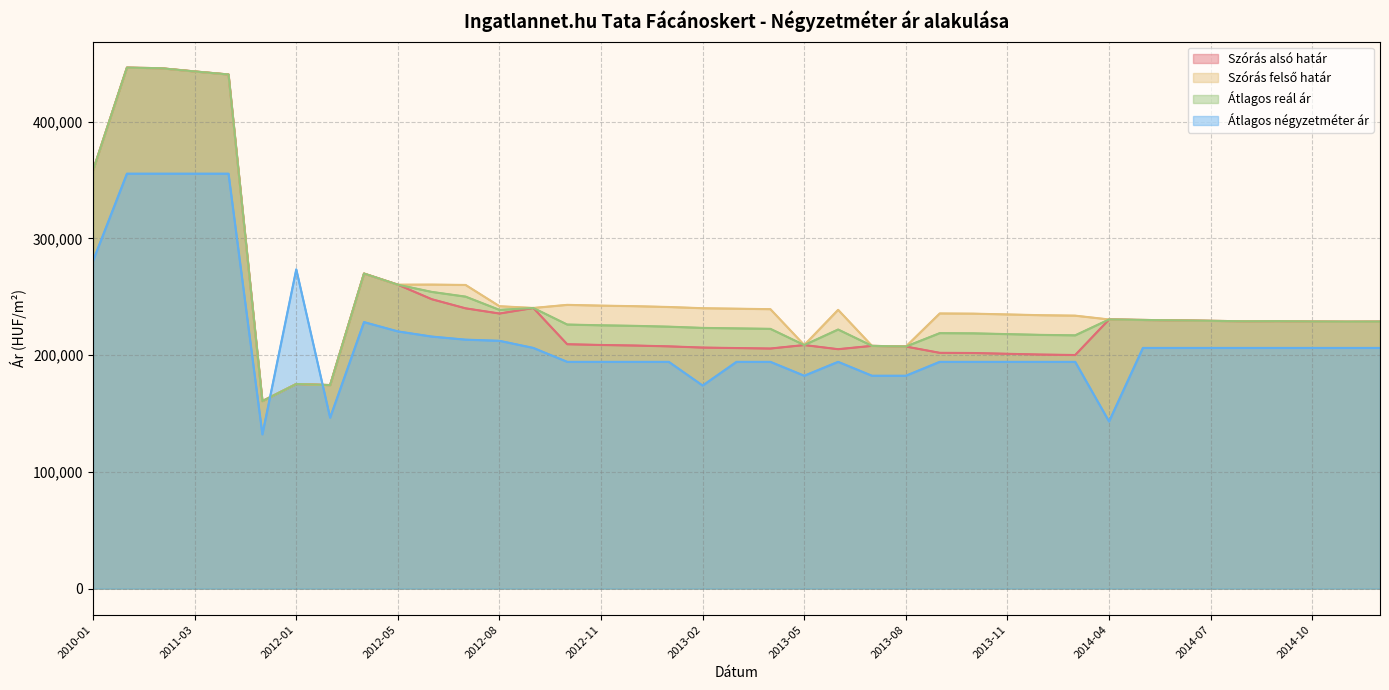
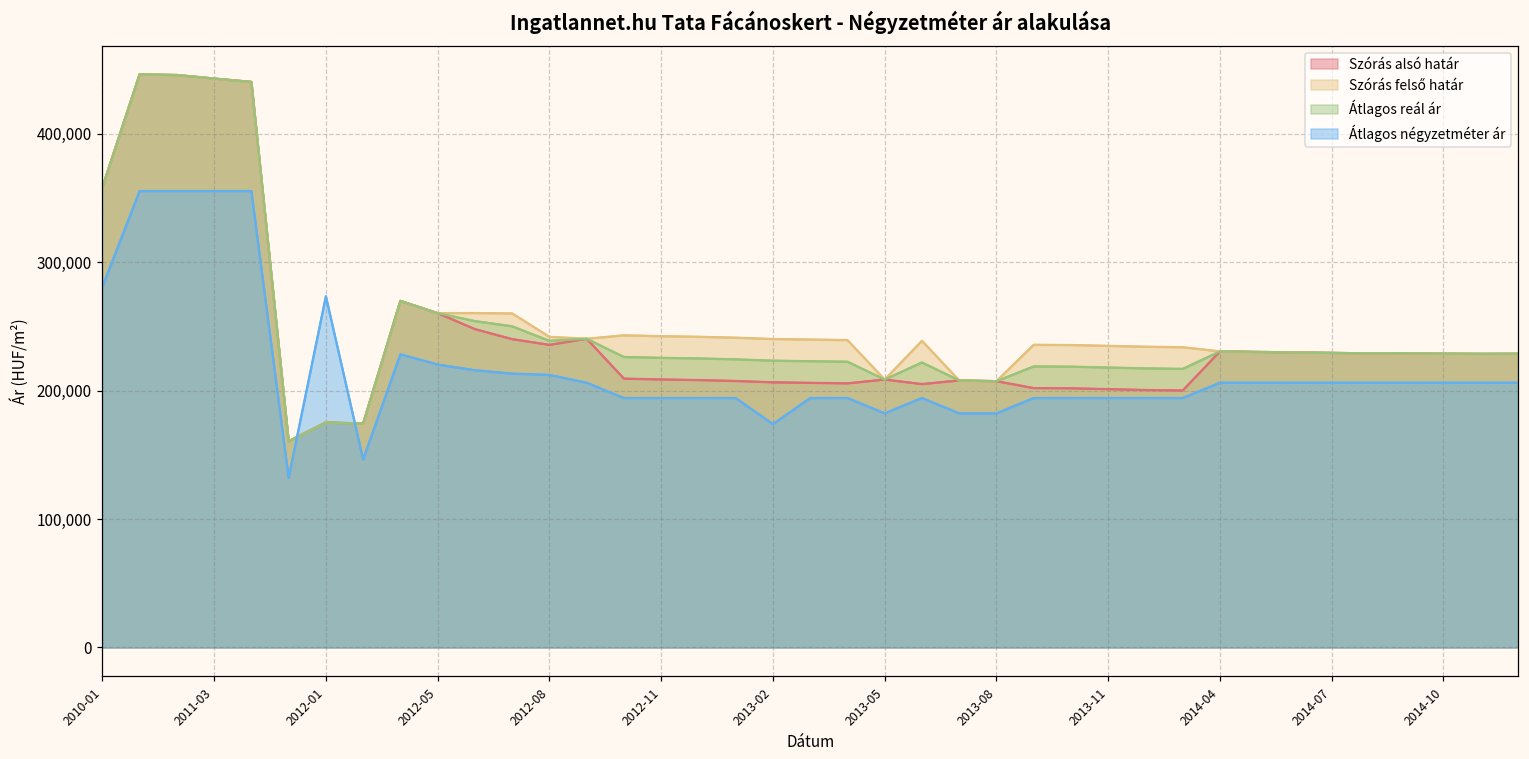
  {
    "Átlagos négyzetméter ár": {
      "2010-01": "281,000",
      "2011-03": "355,000",
      "2012-01": "274,000",
      "2012-05": "220,000",
      "2012-08": "212,000",
      "2012-11": "194,000",
      "2013-02": "174,000",
      "2013-05": "182,000",
      "2013-08": "182,000",
      "2013-11": "194,000",
-     "2014-04": "143,000",
+     "2014-04": "206,000",
      "2014-07": "206,000",
      "2014-10": "206,000"
    }
  }
